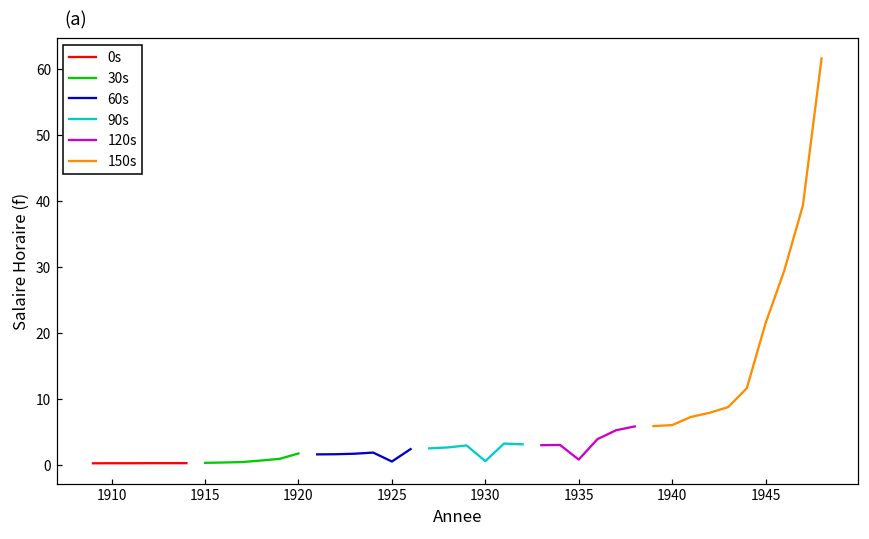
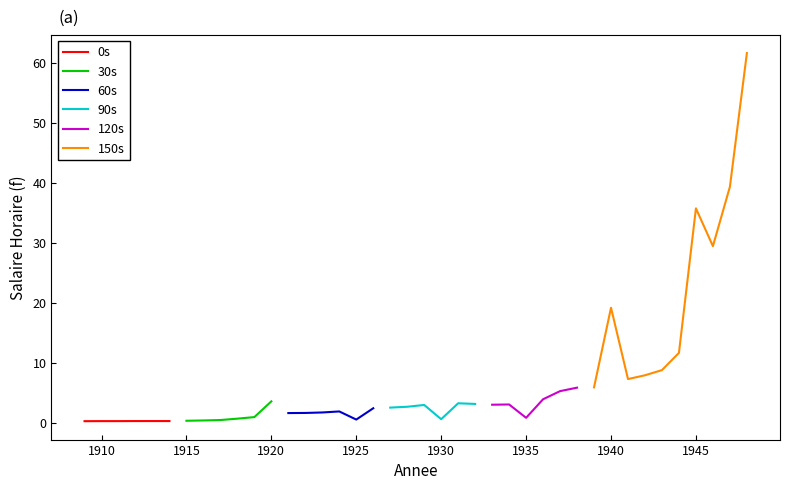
  {
    "0s": {
      "1910": 0
    },
    "30s": {
      "1915": 0,
-     "1920": 2
+     "1920": 4
    },
    "60s": {
      "1925": 1
    },
    "90s": {
      "1930": 1
    },
    "120s": {
      "1935": 1
    },
    "150s": {
-     "1940": 6,
-     "1945": 21
+     "1940": 19,
+     "1945": 36
    }
  }
